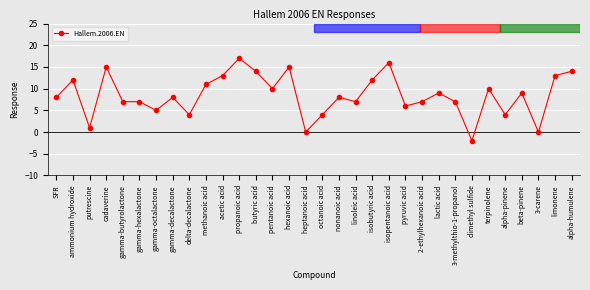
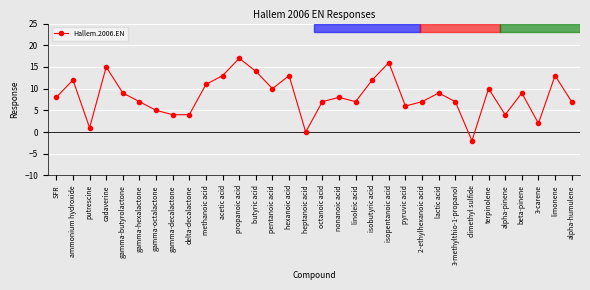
  {
    "SFR": 8,
    "ammonium hydroxide": 12,
    "putrescine": 1,
    "cadaverine": 15,
-   "gamma-butyrolactone": 7,
+   "gamma-butyrolactone": 9,
    "gamma-hexalactone": 7,
    "gamma-octalactone": 5,
-   "gamma-decalactone": 8,
+   "gamma-decalactone": 4,
    "delta-decalactone": 4,
    "methanoic acid": 11,
    "acetic acid": 13,
    "propanoic acid": 17,
    "butyric acid": 14,
    "pentanoic acid": 10,
-   "hexanoic acid": 15,
+   "hexanoic acid": 13,
    "heptanoic acid": 0,
-   "octanoic acid": 4,
+   "octanoic acid": 7,
    "nonanoic acid": 8,
    "linoleic acid": 7,
    "isobutyric acid": 12,
    "isopentanoic acid": 16,
    "pyruvic acid": 6,
    "2-ethylhexanoic acid": 7,
    "lactic acid": 9,
    "3-methylthio-1-propanol": 7,
    "dimethyl sulfide": -2,
    "terpinolene": 10,
    "alpha-pinene": 4,
    "beta-pinene": 9,
-   "3-carene": 0,
+   "3-carene": 2,
    "limonene": 13,
-   "alpha-humulene": 14
+   "alpha-humulene": 7
  }
